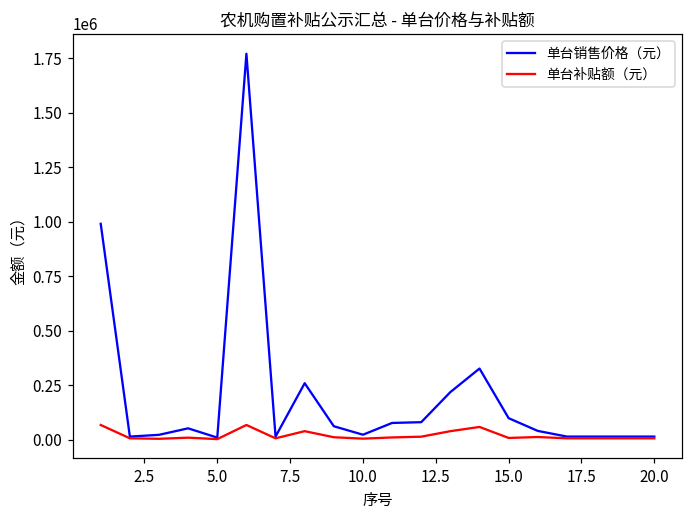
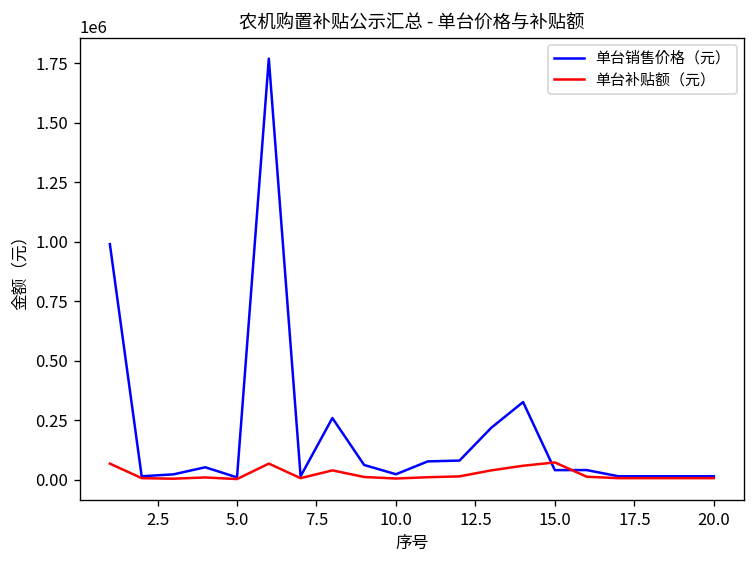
  {
    "单台销售价格（元）": {
      "10.0": 20000,
-     "15.0": 100000
+     "15.0": 40000
    },
    "单台补贴额（元）": {
      "10.0": 0,
-     "15.0": 10000
+     "15.0": 70000
    }
  }
